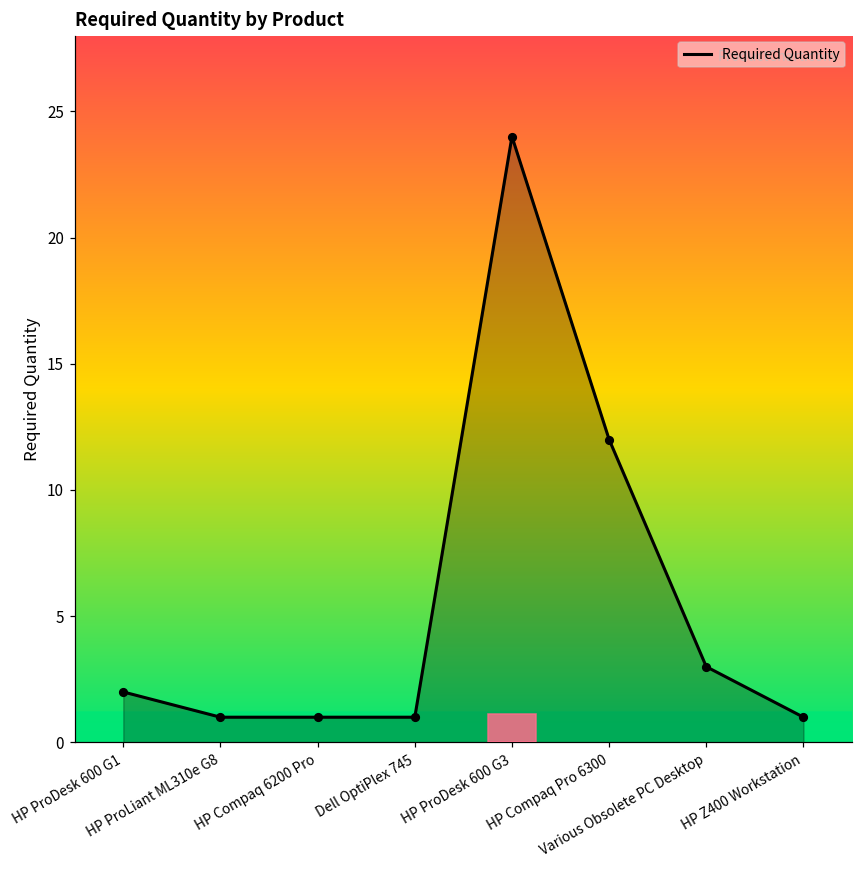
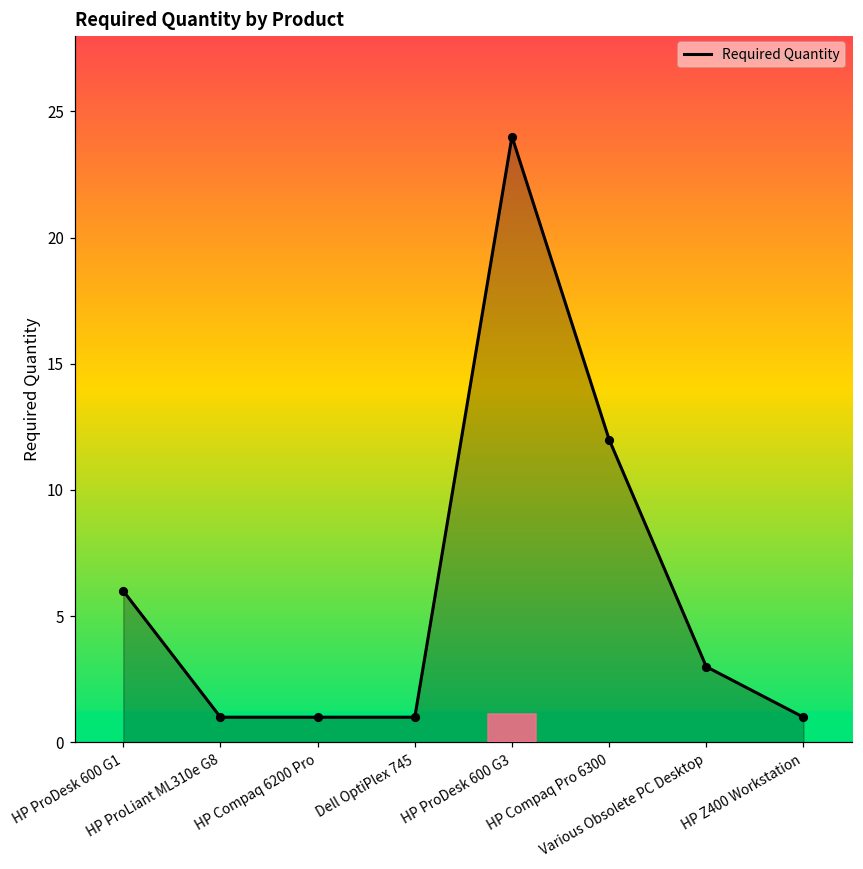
  {
-   "HP ProDesk 600 G1": 2,
+   "HP ProDesk 600 G1": 6,
    "HP ProDesk 600 G3": 24,
    "HP Compaq Pro 6300": 12,
    "Various Obsolete PC Desktop": 3
  }
